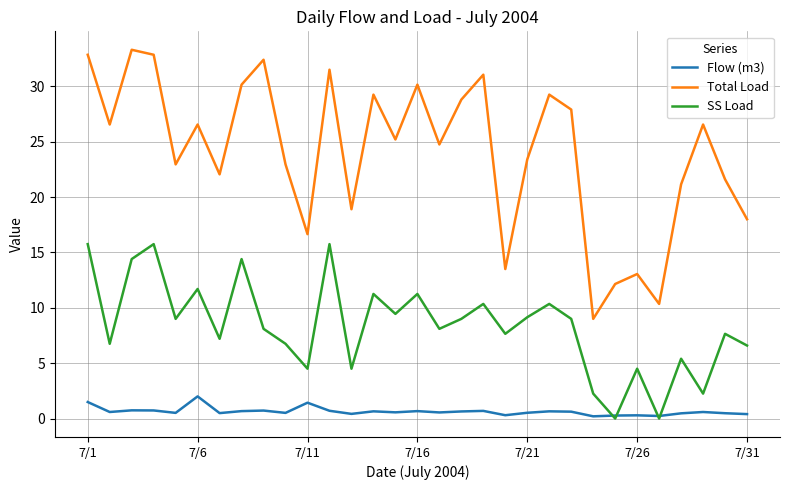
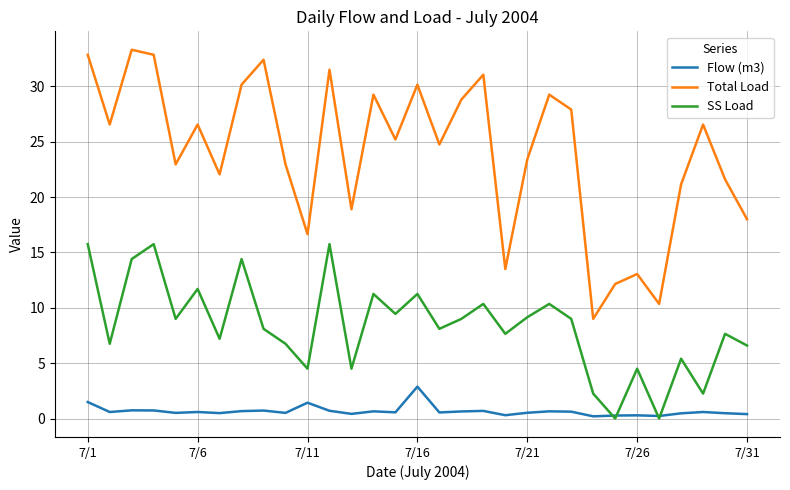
  {
    "Flow (m3)": {
      "7/1": 1.5,
-     "7/6": 2.0,
+     "7/6": 0.6,
      "7/11": 1.4,
-     "7/16": 0.7,
+     "7/16": 2.9,
      "7/21": 0.5,
      "7/26": 0.3,
      "7/31": 0.4
    },
    "Total Load": {
      "7/1": 32.8,
      "7/6": 26.5,
      "7/11": 16.6,
      "7/16": 30.1,
      "7/21": 23.4,
      "7/26": 13.0,
      "7/31": 18.0
    },
    "SS Load": {
      "7/1": 15.7,
      "7/6": 11.7,
      "7/11": 4.5,
      "7/16": 11.2,
      "7/21": 9.1,
      "7/26": 4.5,
      "7/31": 6.6
    }
  }
